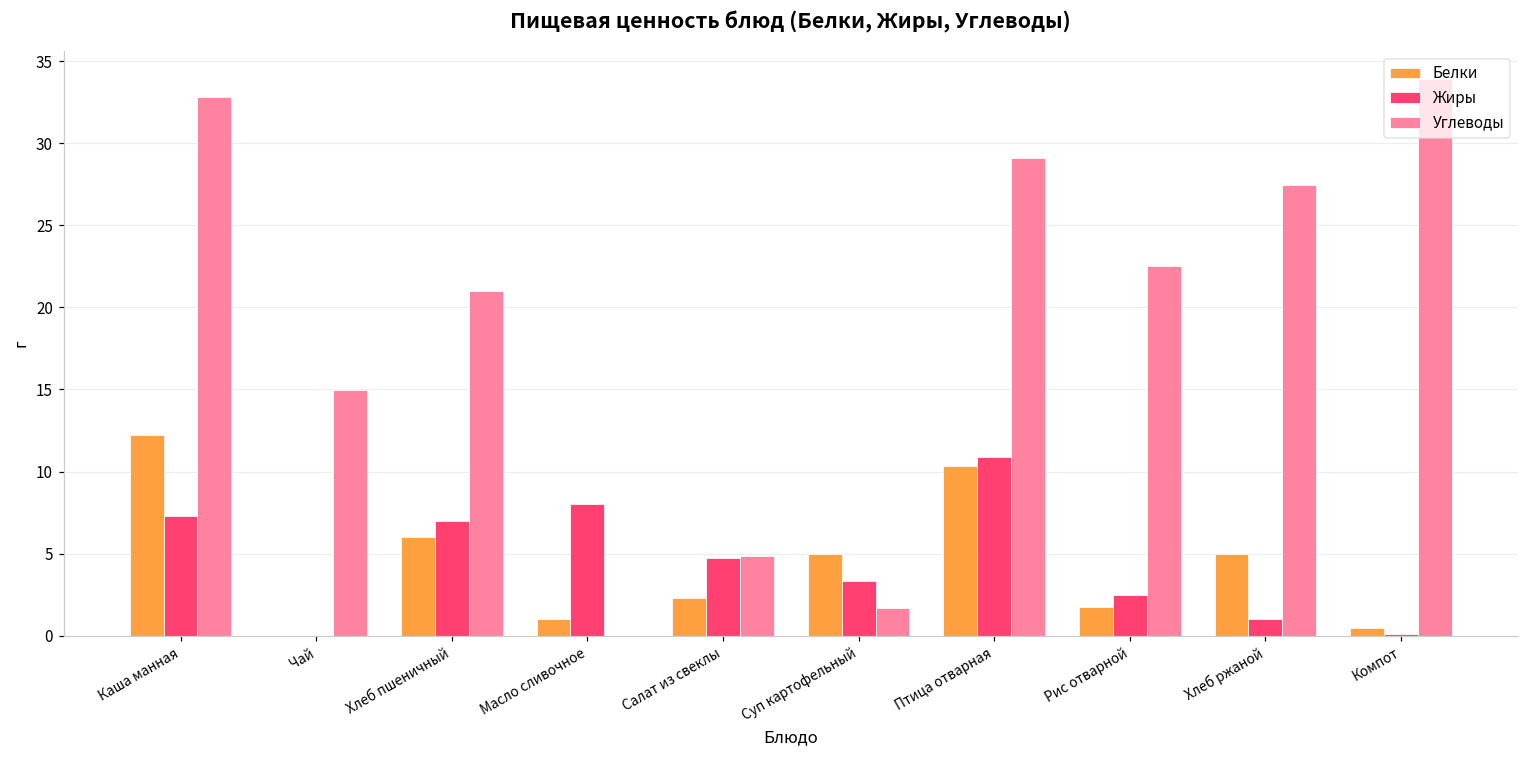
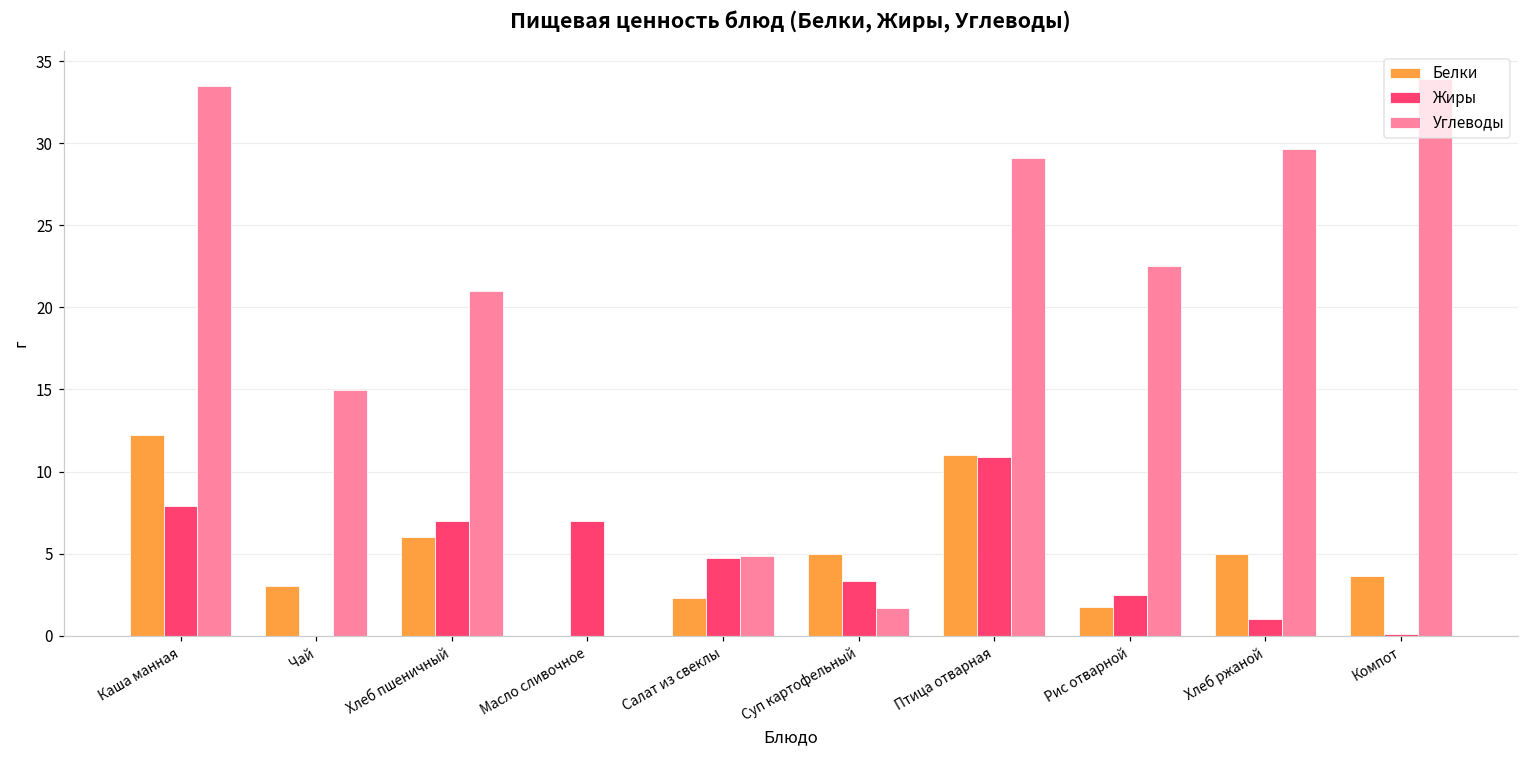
  {
    "Белки": {
      "Каша манная": 12.3,
-     "Чай": 0,
+     "Чай": 3,
      "Хлеб пшеничный": 6.0,
-     "Масло сливочное": 1,
+     "Масло сливочное": 0,
      "Салат из свеклы": 2.3,
      "Суп картофельный": 5.0,
-     "Птица отварная": 10.3,
+     "Птица отварная": 11.0,
      "Рис отварной": 1.7,
      "Хлеб ржаной": 5.0,
-     "Компот": 0.5
+     "Компот": 3.7
    },
    "Жиры": {
-     "Каша манная": 7.3,
+     "Каша манная": 7.9,
      "Чай": 0.0,
      "Хлеб пшеничный": 7.0,
-     "Масло сливочное": 8,
+     "Масло сливочное": 7,
      "Салат из свеклы": 4.8,
      "Суп картофельный": 3.3,
      "Птица отварная": 10.9,
      "Рис отварной": 2.5,
      "Хлеб ржаной": 1.0
    },
    "Углеводы": {
-     "Каша манная": 32.8,
+     "Каша манная": 33.5,
      "Чай": 15.0,
      "Хлеб пшеничный": 21.0,
      "Масло сливочное": 0.0,
      "Салат из свеклы": 4.9,
      "Суп картофельный": 1.7,
      "Птица отварная": 29.1,
      "Рис отварной": 22.5,
-     "Хлеб ржаной": 27.4
+     "Хлеб ржаной": 29.7
    }
  }
